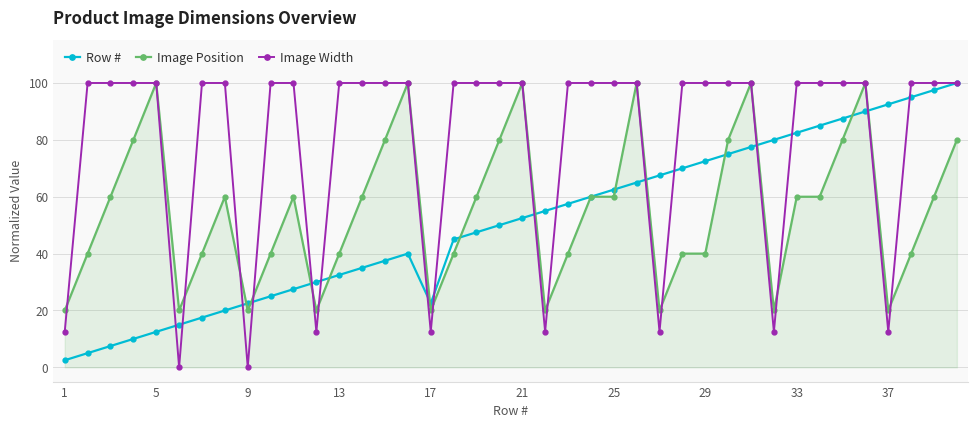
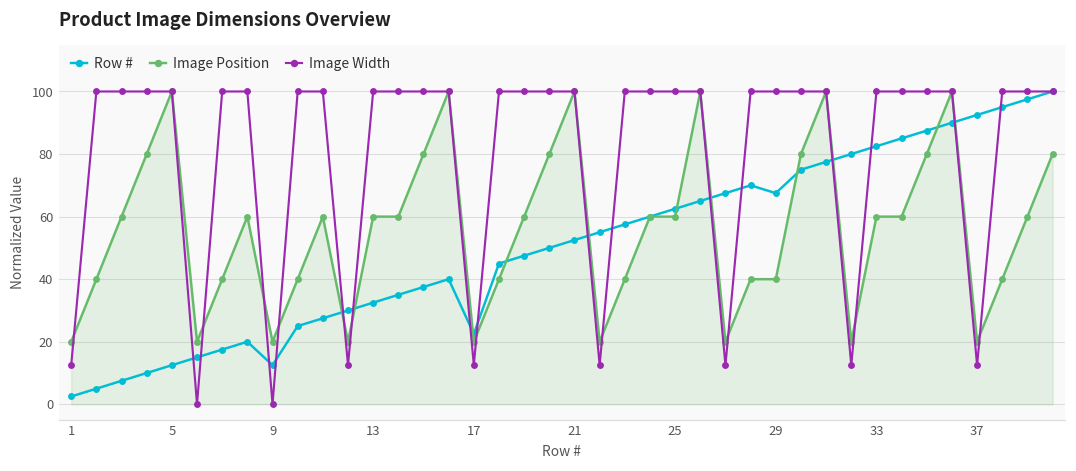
  {
    "Row #": {
      "1": 3,
      "5": 13,
-     "9": 23,
+     "9": 13,
      "13": 33,
      "17": 23,
      "21": 53,
      "25": 63,
-     "29": 73,
+     "29": 68,
      "33": 83,
      "37": 93
    },
    "Image Position": {
      "1": 20,
      "9": 20,
-     "13": 40,
+     "13": 60,
      "17": 20,
      "25": 60,
      "29": 40,
      "33": 60,
      "37": 20
    },
    "Image Width": {
      "1": 13,
      "9": 0,
      "13": 100,
      "17": 13,
      "25": 100,
      "29": 100,
      "33": 100,
      "37": 13
    }
  }
